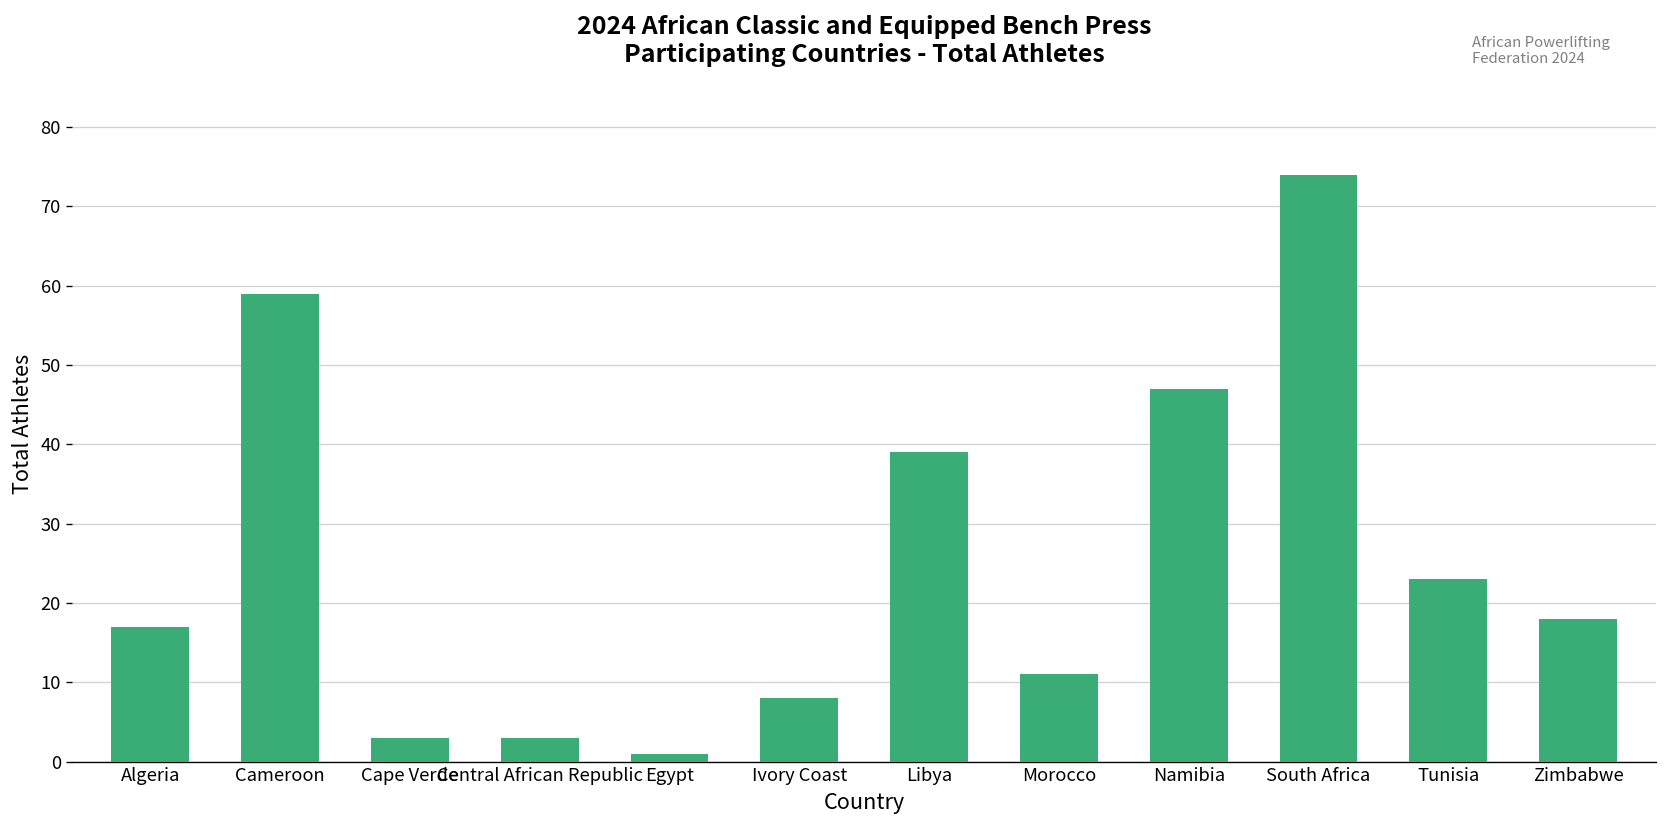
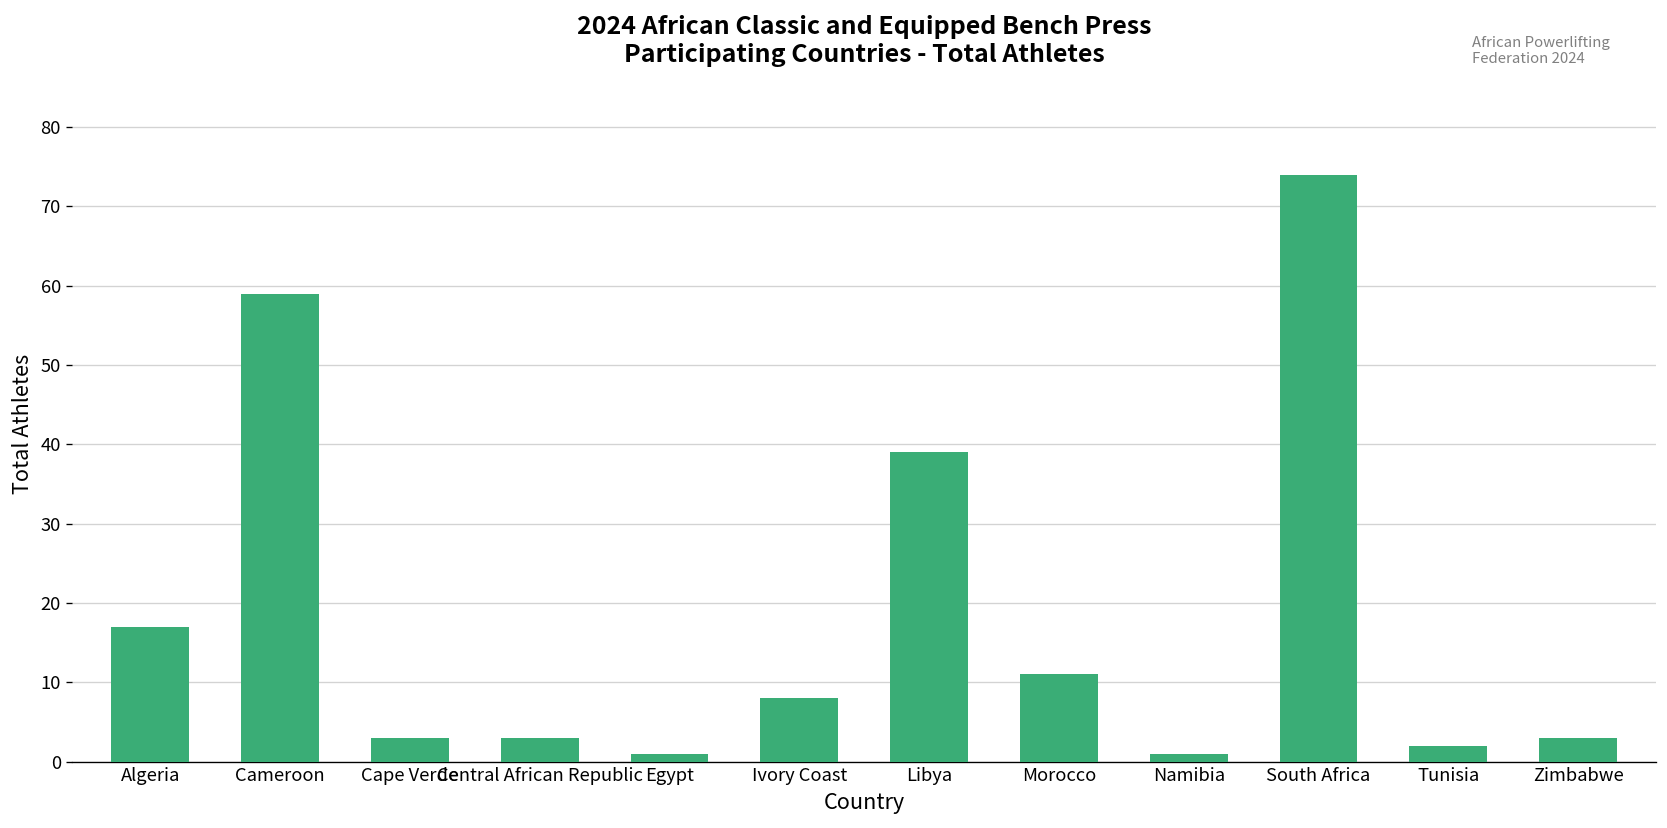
  {
    "Algeria": 17,
    "Cameroon": 59,
    "Central African Republic": 3,
    "Egypt": 1,
    "Ivory Coast": 8,
    "Libya": 39,
    "Morocco": 11,
-   "Namibia": 47,
+   "Namibia": 1,
    "South Africa": 74,
-   "Tunisia": 23,
-   "Zimbabwe": 18
+   "Tunisia": 2,
+   "Zimbabwe": 3
  }
